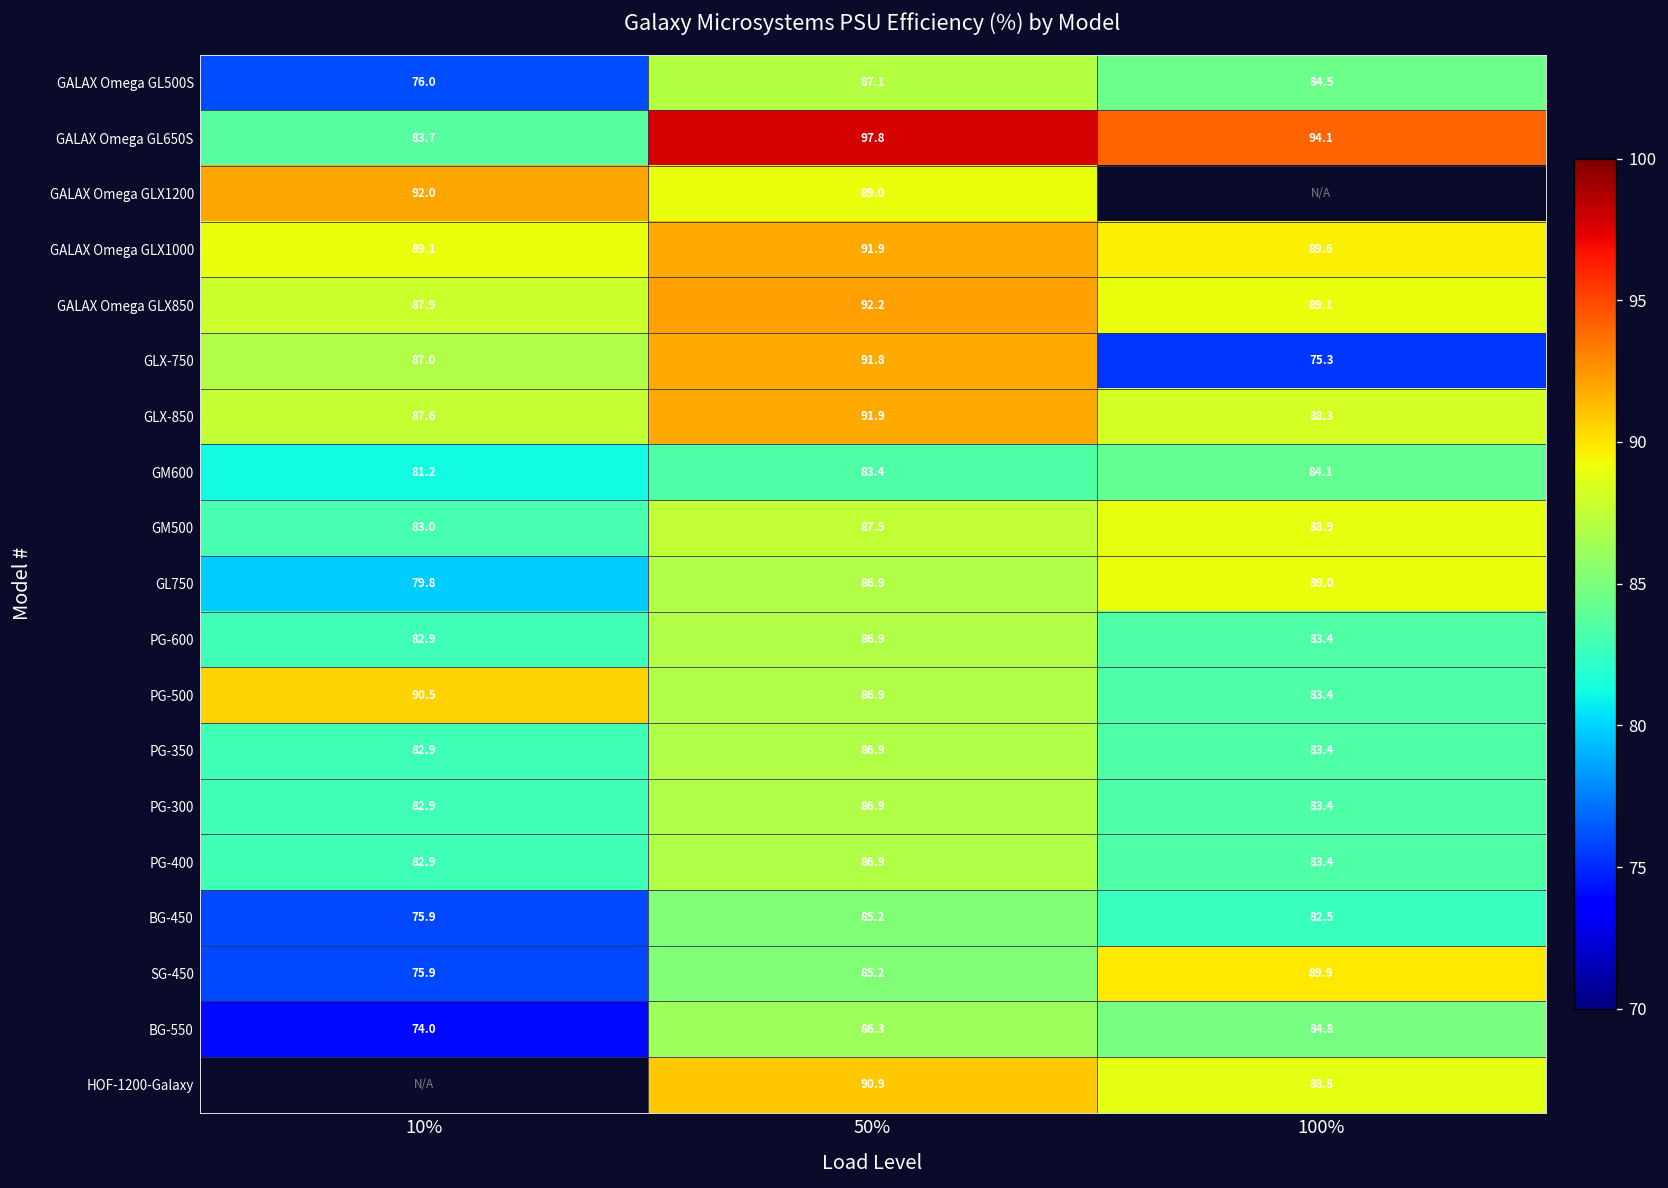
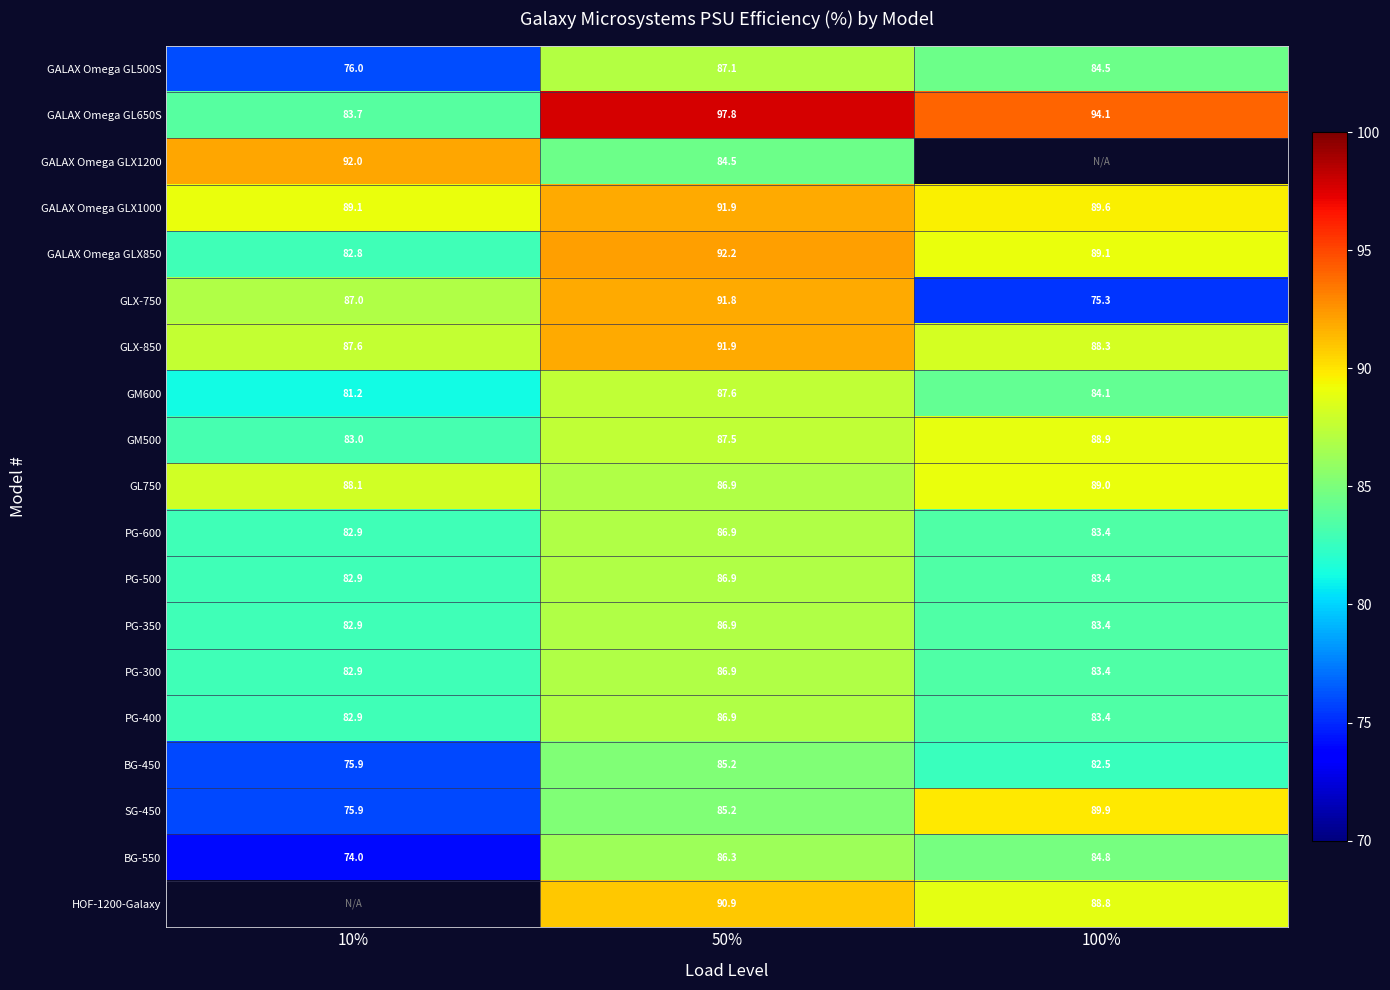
  {
    "GALAX Omega GL500S": {
      "10%": 76.0,
      "50%": 87.1,
      "100%": 84.5
    },
    "GALAX Omega GL650S": {
      "10%": 83.7,
      "50%": 97.8,
      "100%": 94.1
    },
    "GALAX Omega GLX1200": {
      "10%": 92.0,
-     "50%": 89.0
+     "50%": 84.5
    },
    "GALAX Omega GLX1000": {
      "10%": 89.1,
      "50%": 91.9,
      "100%": 89.6
    },
    "GALAX Omega GLX850": {
-     "10%": 87.9,
+     "10%": 82.8,
      "50%": 92.2,
      "100%": 89.1
    },
    "GLX-750": {
      "10%": 87.0,
      "50%": 91.8,
      "100%": 75.3
    },
    "GLX-850": {
      "10%": 87.6,
      "50%": 91.9,
      "100%": 88.3
    },
    "GM600": {
      "10%": 81.2,
-     "50%": 83.4,
+     "50%": 87.6,
      "100%": 84.1
    },
    "GM500": {
      "10%": 83.0,
      "50%": 87.5,
      "100%": 88.9
    },
    "GL750": {
-     "10%": 79.8,
+     "10%": 88.1,
      "50%": 86.9,
      "100%": 89.0
    },
    "PG-600": {
      "10%": 82.9,
      "50%": 86.9,
      "100%": 83.4
    },
    "PG-500": {
-     "10%": 90.5,
+     "10%": 82.9,
      "50%": 86.9,
      "100%": 83.4
    },
    "PG-350": {
      "10%": 82.9,
      "50%": 86.9,
      "100%": 83.4
    },
    "PG-300": {
      "10%": 82.9,
      "50%": 86.9,
      "100%": 83.4
    },
    "PG-400": {
      "10%": 82.9,
      "50%": 86.9,
      "100%": 83.4
    },
    "BG-450": {
      "10%": 75.9,
      "50%": 85.2,
      "100%": 82.5
    },
    "SG-450": {
      "10%": 75.9,
      "50%": 85.2,
      "100%": 89.9
    },
    "BG-550": {
      "10%": 74.0,
      "50%": 86.3,
      "100%": 84.8
    },
    "HOF-1200-Galaxy": {
      "50%": 90.9,
      "100%": 88.8
    }
  }
